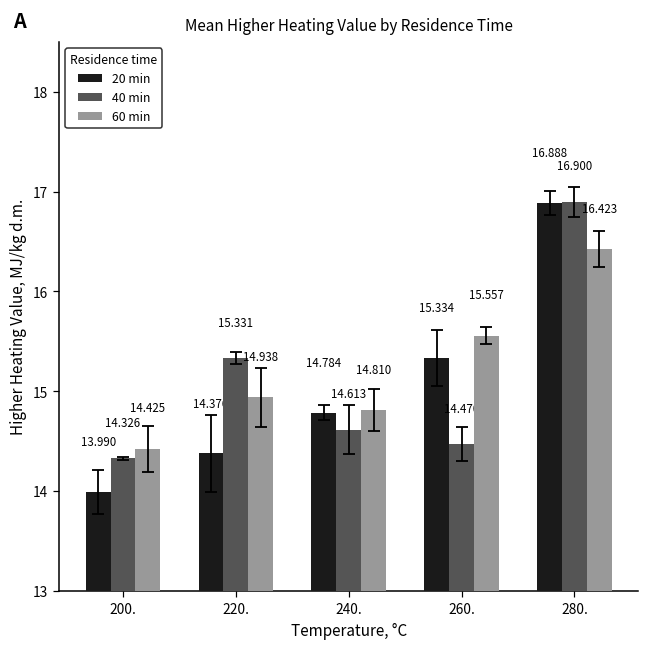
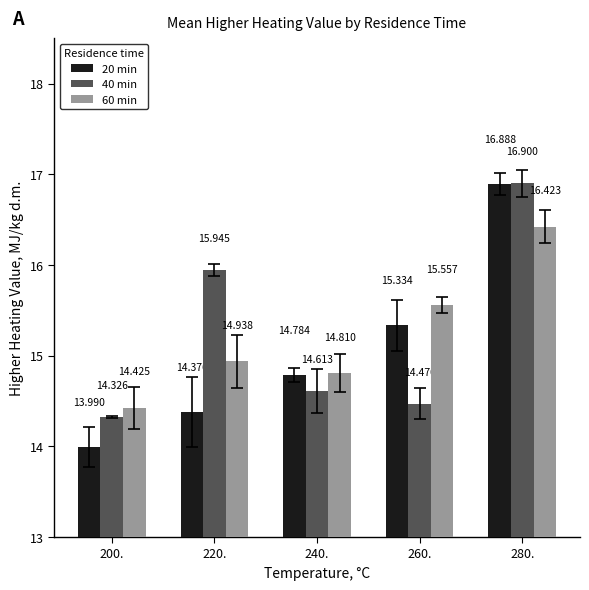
  {
    "20 min": {
      "200.": 14.0,
      "220.": 14.4,
      "240.": 14.8,
      "260.": 15.3,
      "280.": 16.9
    },
    "40 min": {
-     "220.": 15.331
+     "220.": 15.945
    }
  }
